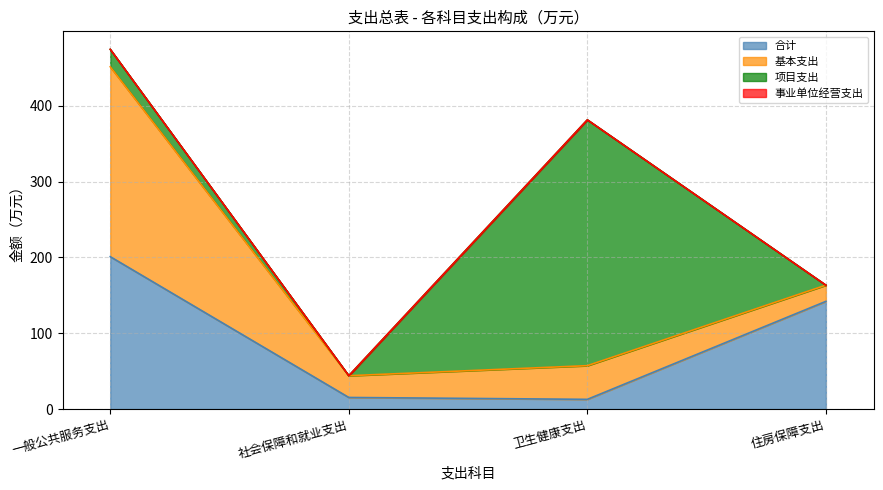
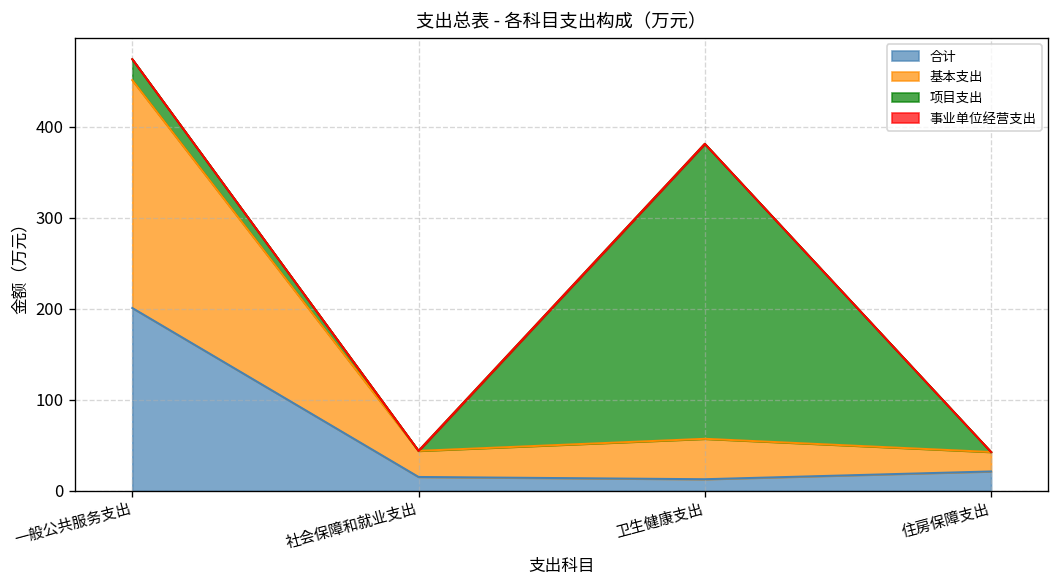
  {
    "合计": {
      "一般公共服务支出": 200,
      "社会保障和就业支出": 20,
      "卫生健康支出": 10,
-     "住房保障支出": 140
+     "住房保障支出": 20
    },
    "基本支出": {
      "一般公共服务支出": 250,
      "卫生健康支出": 40
    }
  }
